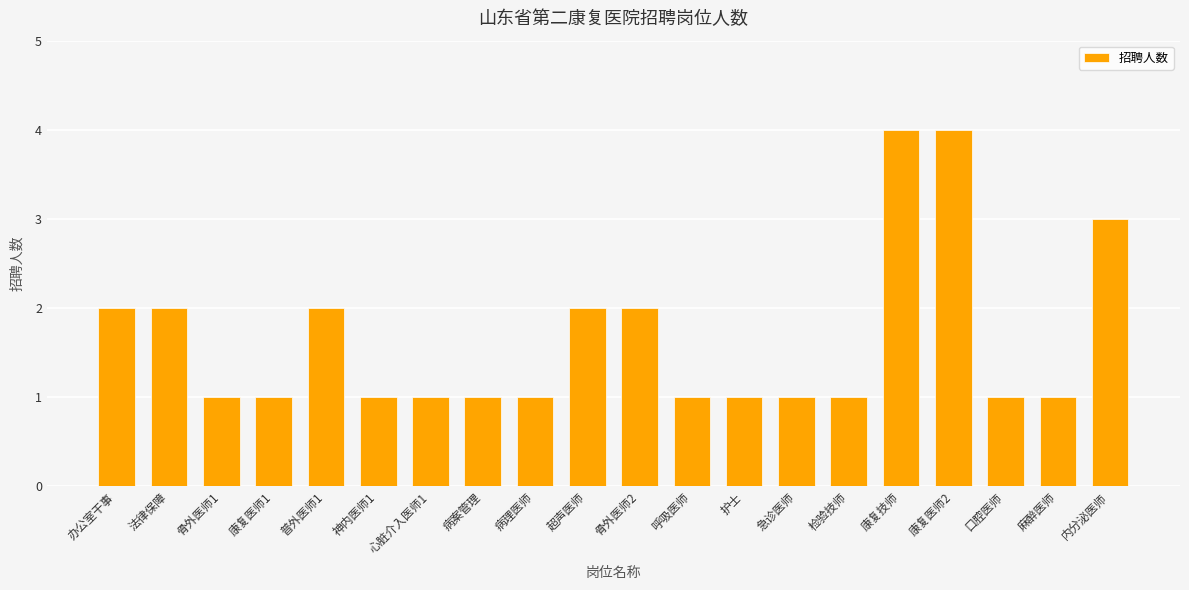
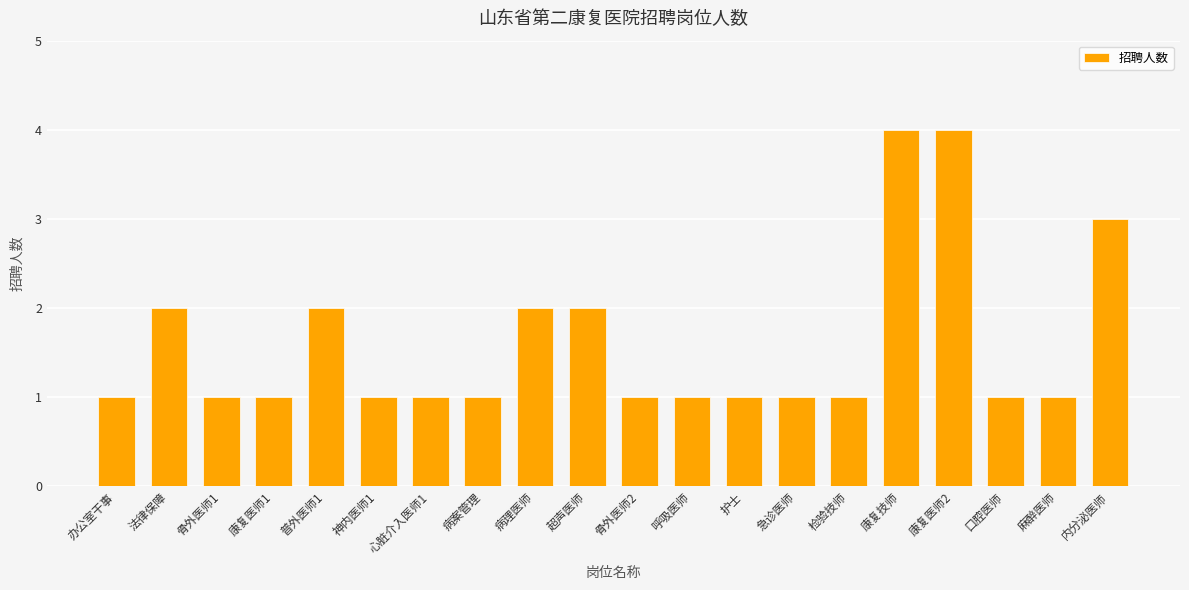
  {
-   "办公室干事": 2,
+   "办公室干事": 1,
    "法律保障": 2,
    "骨外医师1": 1,
    "康复医师1": 1,
    "普外医师1": 2,
    "神内医师1": 1,
    "心脏介入医师1": 1,
    "病案管理": 1,
-   "病理医师": 1,
+   "病理医师": 2,
    "超声医师": 2,
-   "骨外医师2": 2,
+   "骨外医师2": 1,
    "呼吸医师": 1,
    "护士": 1,
    "急诊医师": 1,
    "检验技师": 1,
    "康复技师": 4,
    "康复医师2": 4,
    "口腔医师": 1,
    "麻醉医师": 1,
    "内分泌医师": 3
  }
